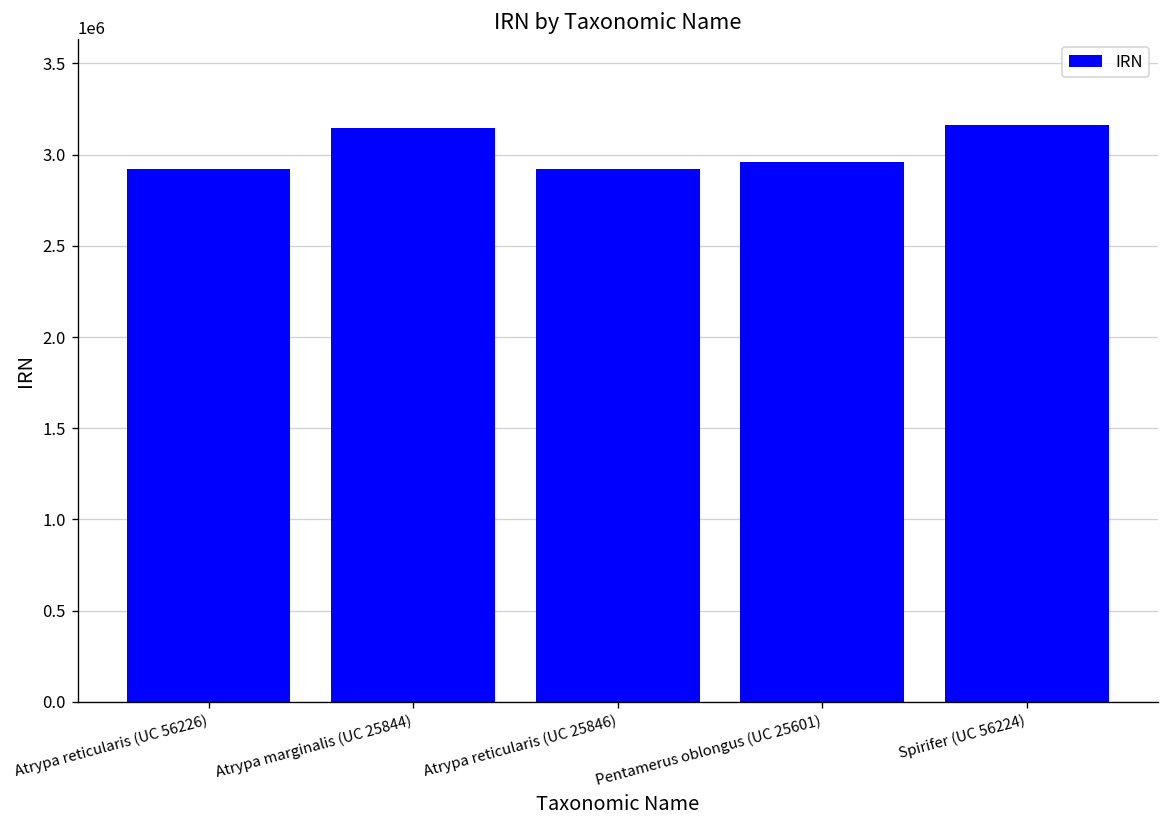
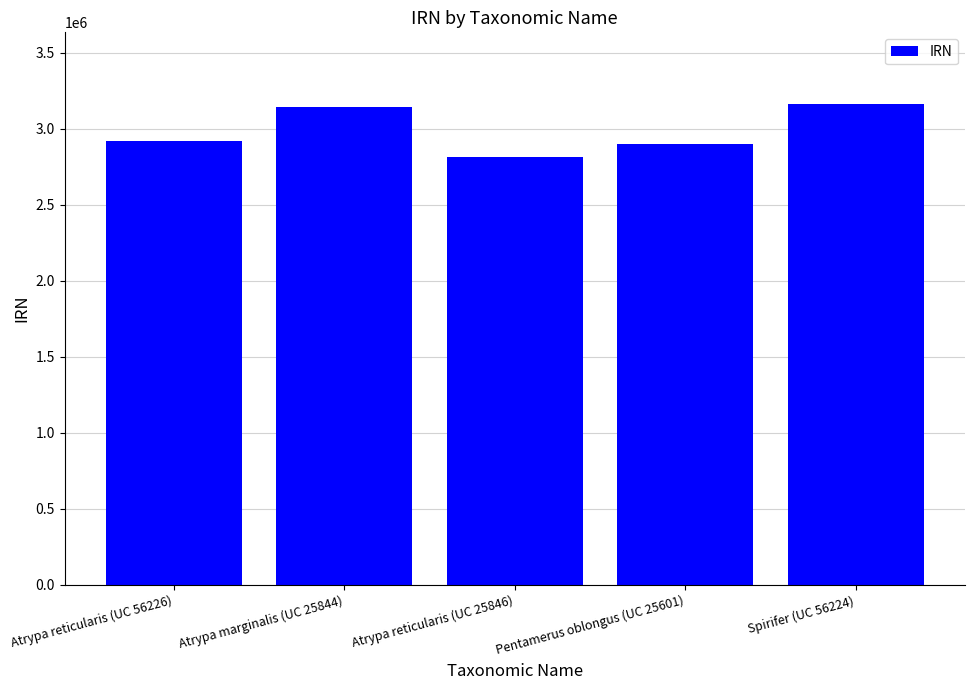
  {
    "Atrypa reticularis (UC 56226)": 2920000,
    "Atrypa marginalis (UC 25844)": 3140000,
-   "Atrypa reticularis (UC 25846)": 2920000,
-   "Pentamerus oblongus (UC 25601)": 2960000,
+   "Atrypa reticularis (UC 25846)": 2820000,
+   "Pentamerus oblongus (UC 25601)": 2900000,
    "Spirifer (UC 56224)": 3160000
  }
